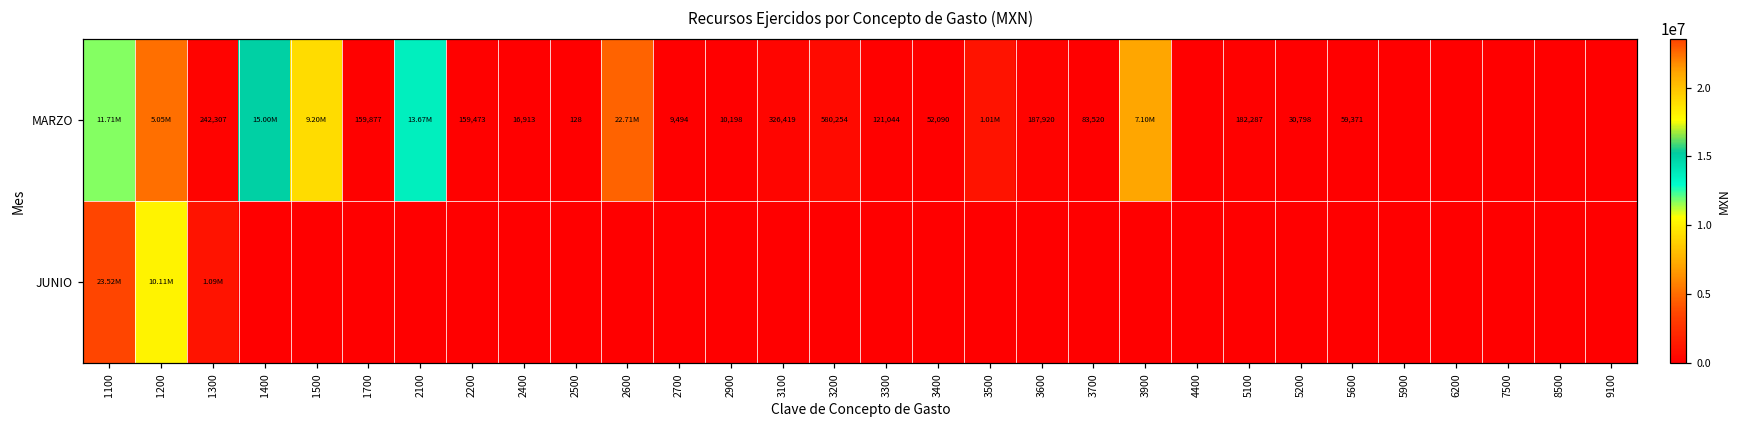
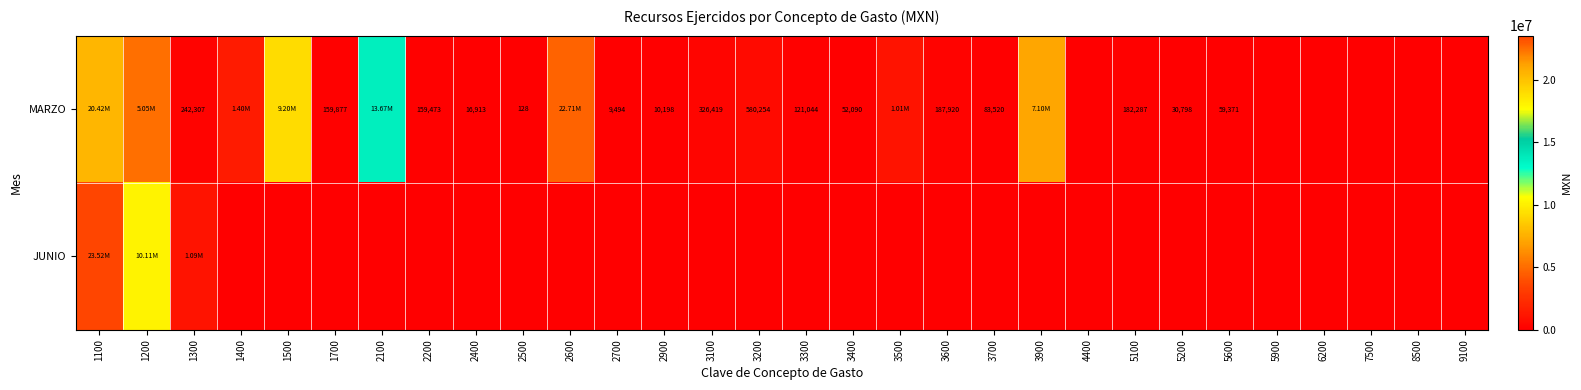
  {
    "MARZO": {
-     "1100": "11.71M",
+     "1100": "20.42M",
      "1200": "5.05M",
      "1300": "242,307",
-     "1400": "15.00M",
+     "1400": "1.40M",
      "1500": "9.20M",
      "1700": "159,877",
      "2100": "13.67M",
      "2200": "159,473",
      "2400": "16,913",
      "2500": "128",
      "2600": "22.71M",
      "2700": "9,494",
      "2900": "10,198",
      "3100": "326,419",
      "3200": "580,254",
      "3300": "121,044",
      "3400": "52,090",
      "3500": "1.01M",
      "3600": "187,920",
      "3700": "83,520",
      "3900": "7.10M",
      "5100": "182,287",
      "5200": "30,798",
      "5600": "59,371"
    },
    "JUNIO": {
      "1100": "23.52M",
      "1200": "10.11M",
      "1300": "1.09M"
    }
  }
